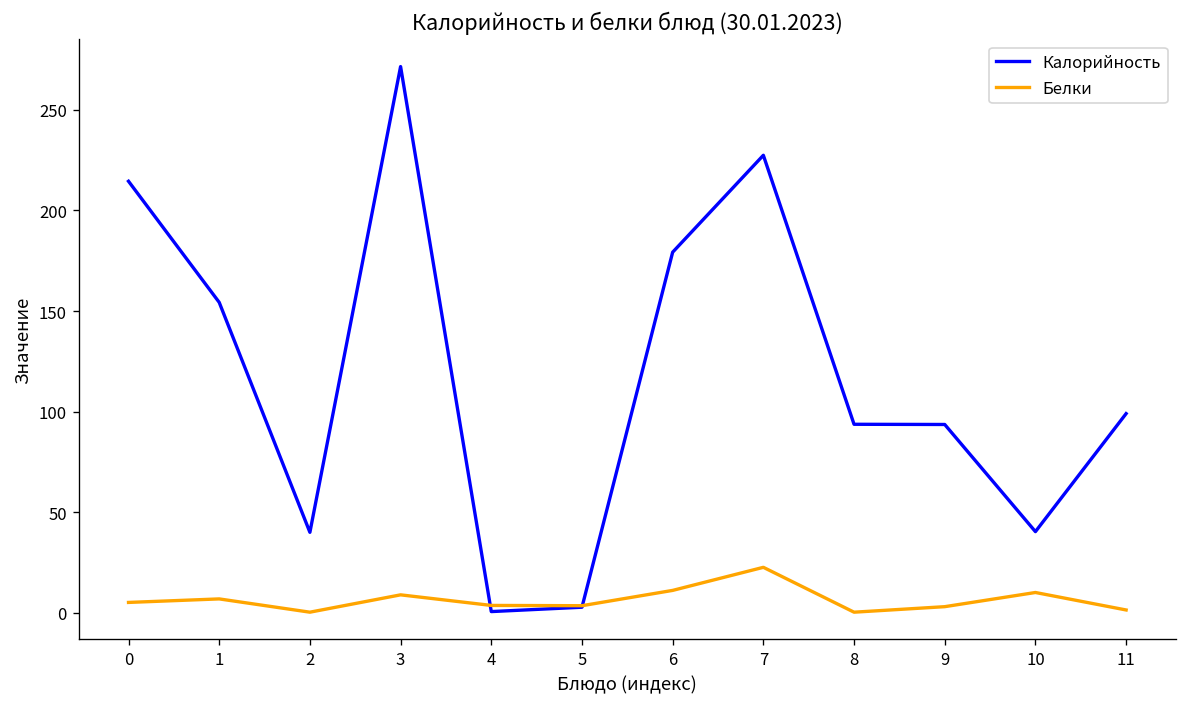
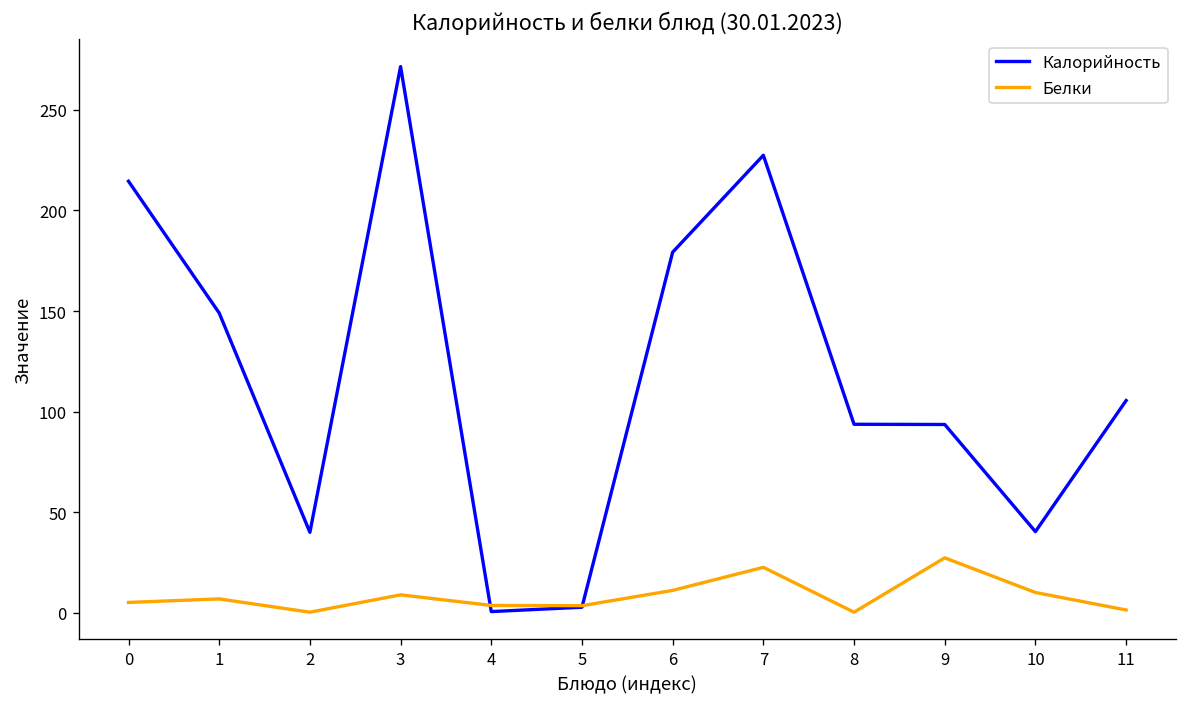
  {
    "Калорийность": {
      "0": 215,
-     "1": 154,
+     "1": 149,
      "2": 40,
      "3": 272,
      "4": 1,
      "6": 179,
      "7": 227,
      "8": 94,
      "9": 94,
      "10": 40,
-     "11": 99
+     "11": 106
    },
    "Белки": {
      "0": 5,
      "1": 7,
      "2": 0,
      "3": 9,
      "4": 4,
      "6": 11,
      "7": 23,
      "8": 0,
-     "9": 3,
+     "9": 27,
      "10": 10,
      "11": 1
    }
  }
